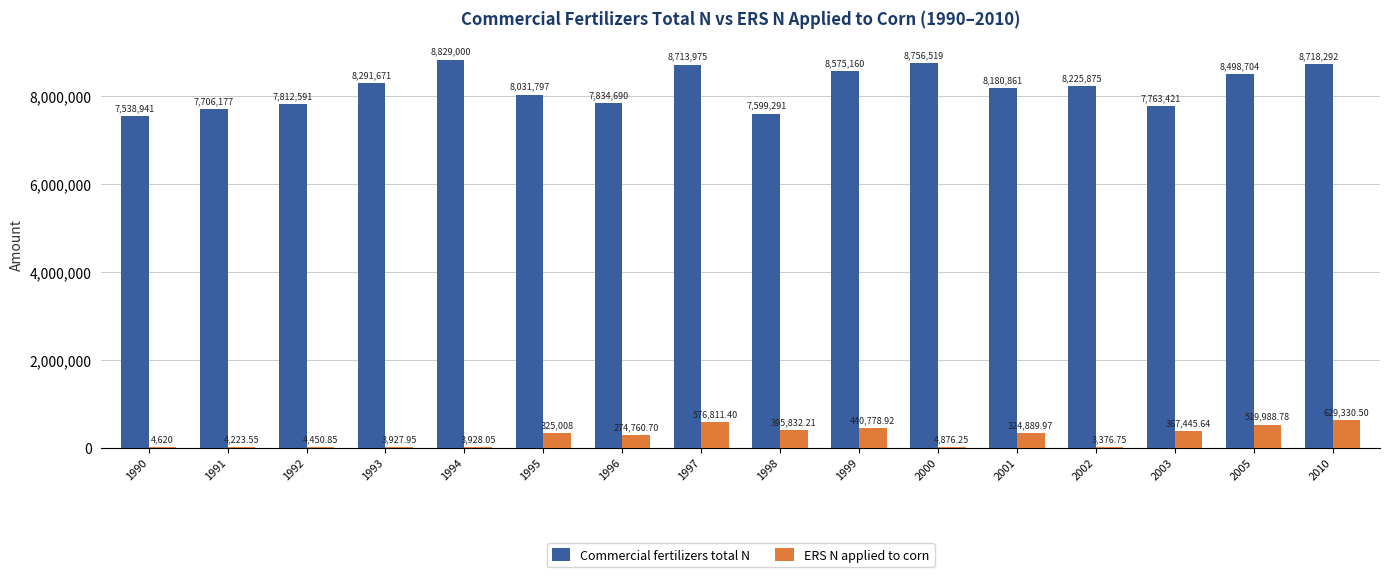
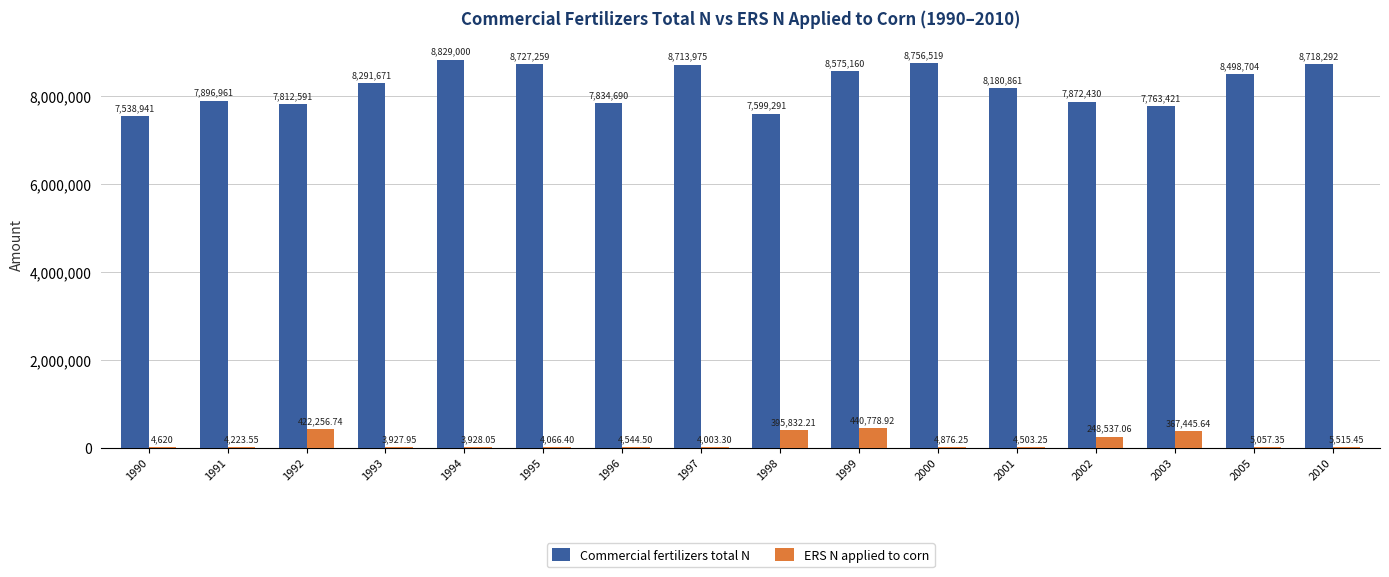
  {
    "Commercial fertilizers total N": {
      "1990": "7,538,941",
-     "1991": "7,706,177",
+     "1991": "7,896,961",
      "1992": "7,812,591",
      "1993": "8,291,671",
      "1994": "8,829,000",
-     "1995": "8,031,797",
+     "1995": "8,727,259",
      "1996": "7,834,690",
      "1997": "8,713,975",
      "1998": "7,599,291",
      "1999": "8,575,160",
      "2000": "8,756,519",
      "2001": "8,180,861",
-     "2002": "8,225,875",
+     "2002": "7,872,430",
      "2003": "7,763,421",
      "2005": "8,498,704",
      "2010": "8,718,292"
    },
    "ERS N applied to corn": {
      "1990": "4,620",
      "1991": "4,223.55",
-     "1992": "4,450.85",
+     "1992": "422,256.74",
      "1993": "3,927.95",
      "1994": "3,928.05",
-     "1995": "325,008",
-     "1996": "274,760.70",
-     "1997": "576,811.40",
+     "1995": "4,066.40",
+     "1996": "4,544.50",
+     "1997": "4,003.30",
      "1998": "395,832.21",
      "1999": "440,778.92",
      "2000": "4,876.25",
-     "2001": "324,889.97",
-     "2002": "3,376.75",
+     "2001": "4,503.25",
+     "2002": "248,537.06",
      "2003": "367,445.64",
-     "2005": "519,988.78",
-     "2010": "629,330.50"
+     "2005": "5,057.35",
+     "2010": "5,515.45"
    }
  }
